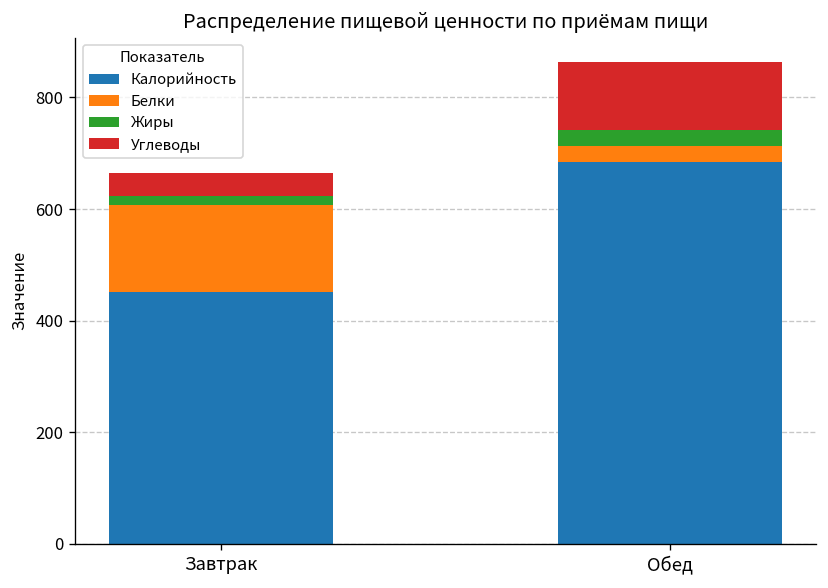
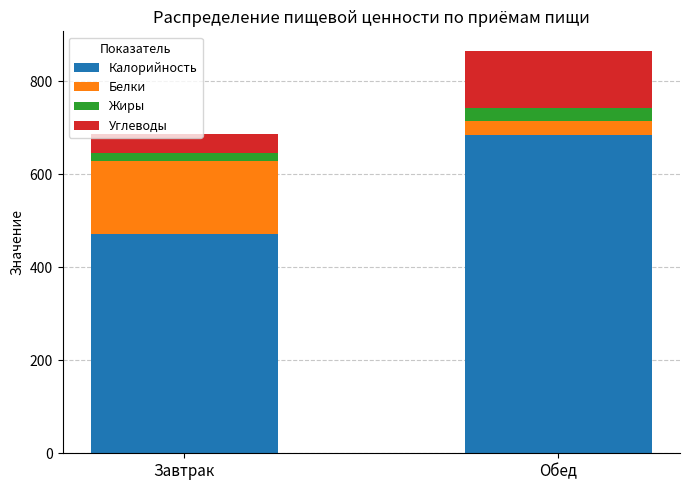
  {
    "Калорийность": {
-     "Завтрак": 450,
+     "Завтрак": 470,
      "Обед": 680
    },
    "Белки": {
      "Завтрак": 160,
      "Обед": 30
    },
    "Жиры": {
      "Завтрак": 20,
      "Обед": 30
    },
    "Углеводы": {
      "Обед": 120
    }
  }
